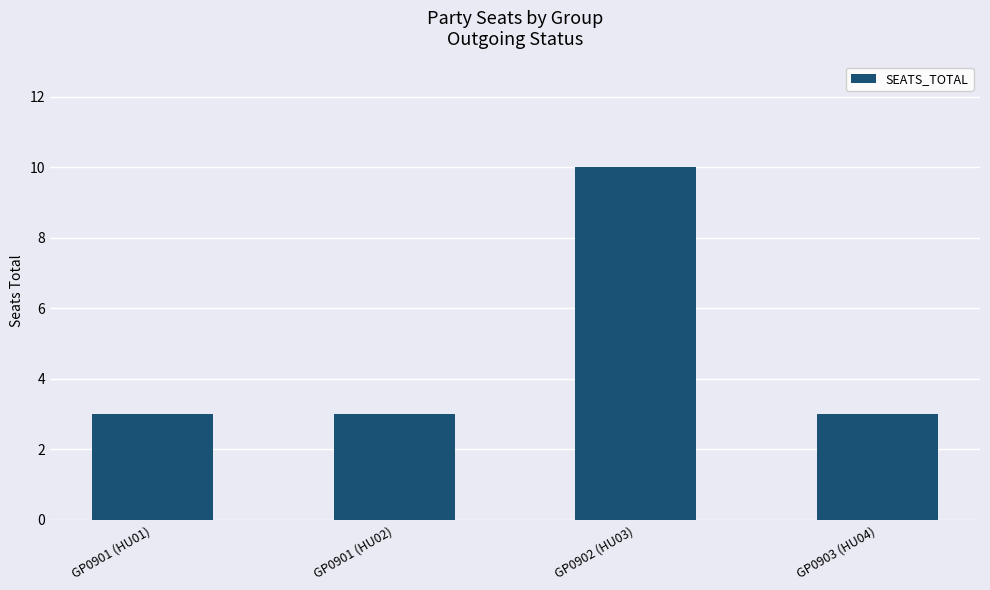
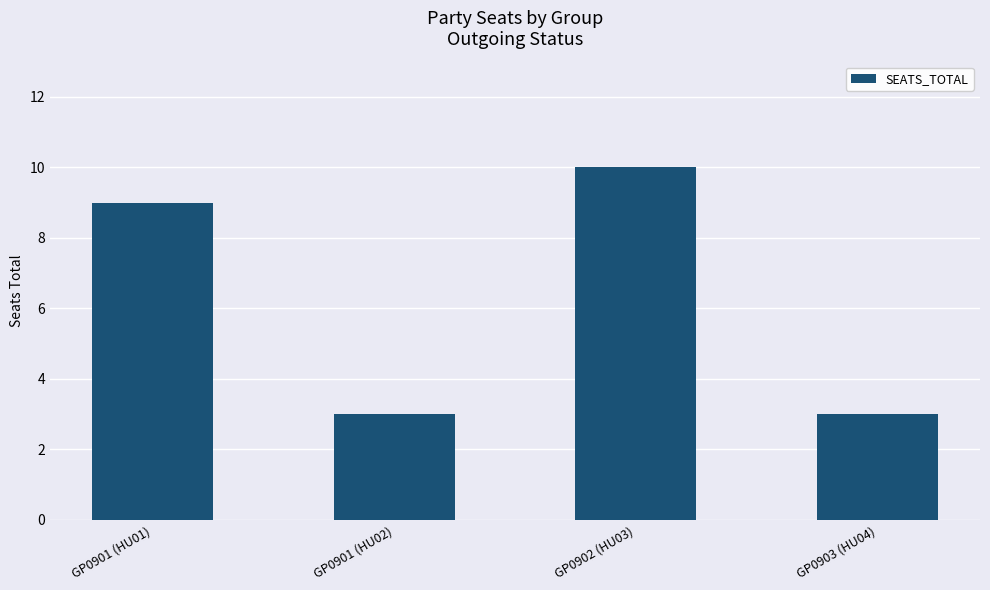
  {
-   "GP0901 (HU01)": 3,
+   "GP0901 (HU01)": 9,
    "GP0901 (HU02)": 3,
    "GP0902 (HU03)": 10,
    "GP0903 (HU04)": 3
  }
